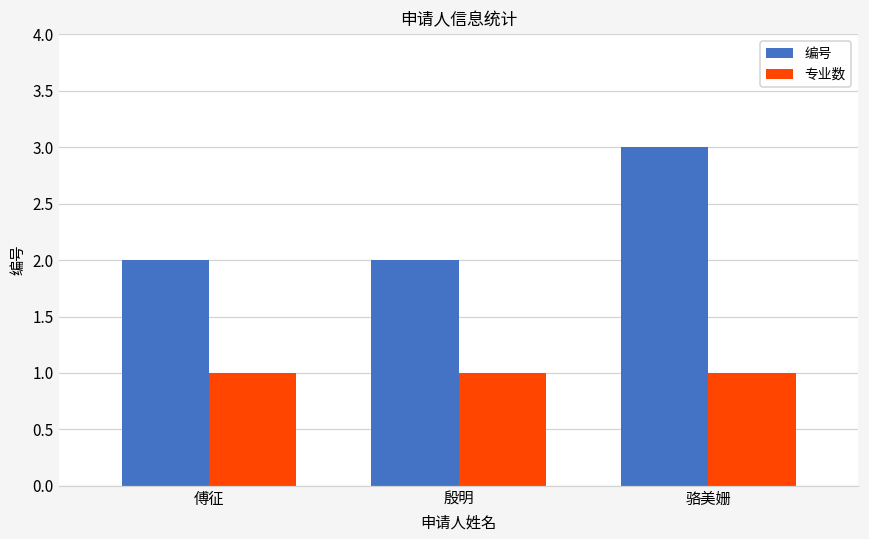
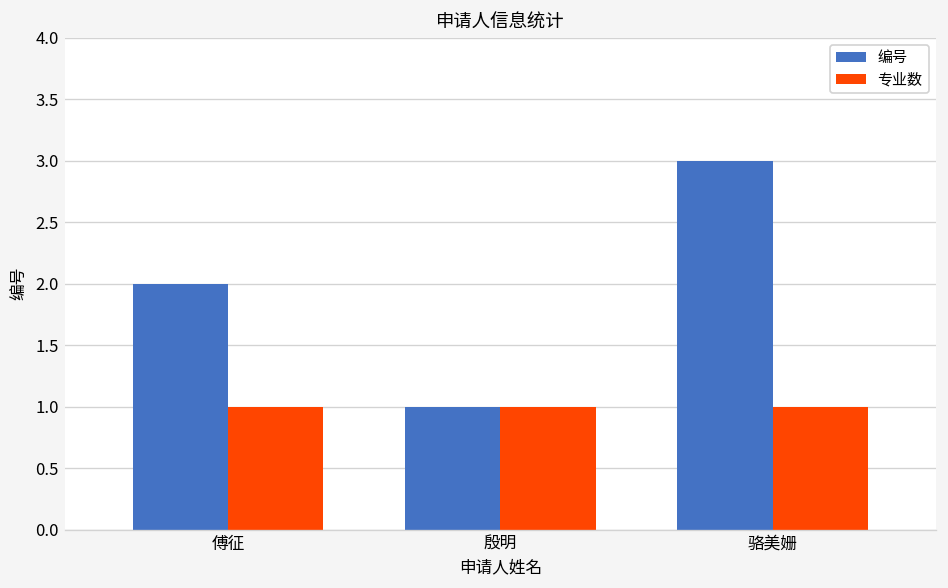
  {
    "编号": {
      "傅征": 2,
-     "殷明": 2,
+     "殷明": 1,
      "骆美姗": 3
    },
    "专业数": {
      "傅征": 1,
      "殷明": 1,
      "骆美姗": 1
    }
  }
